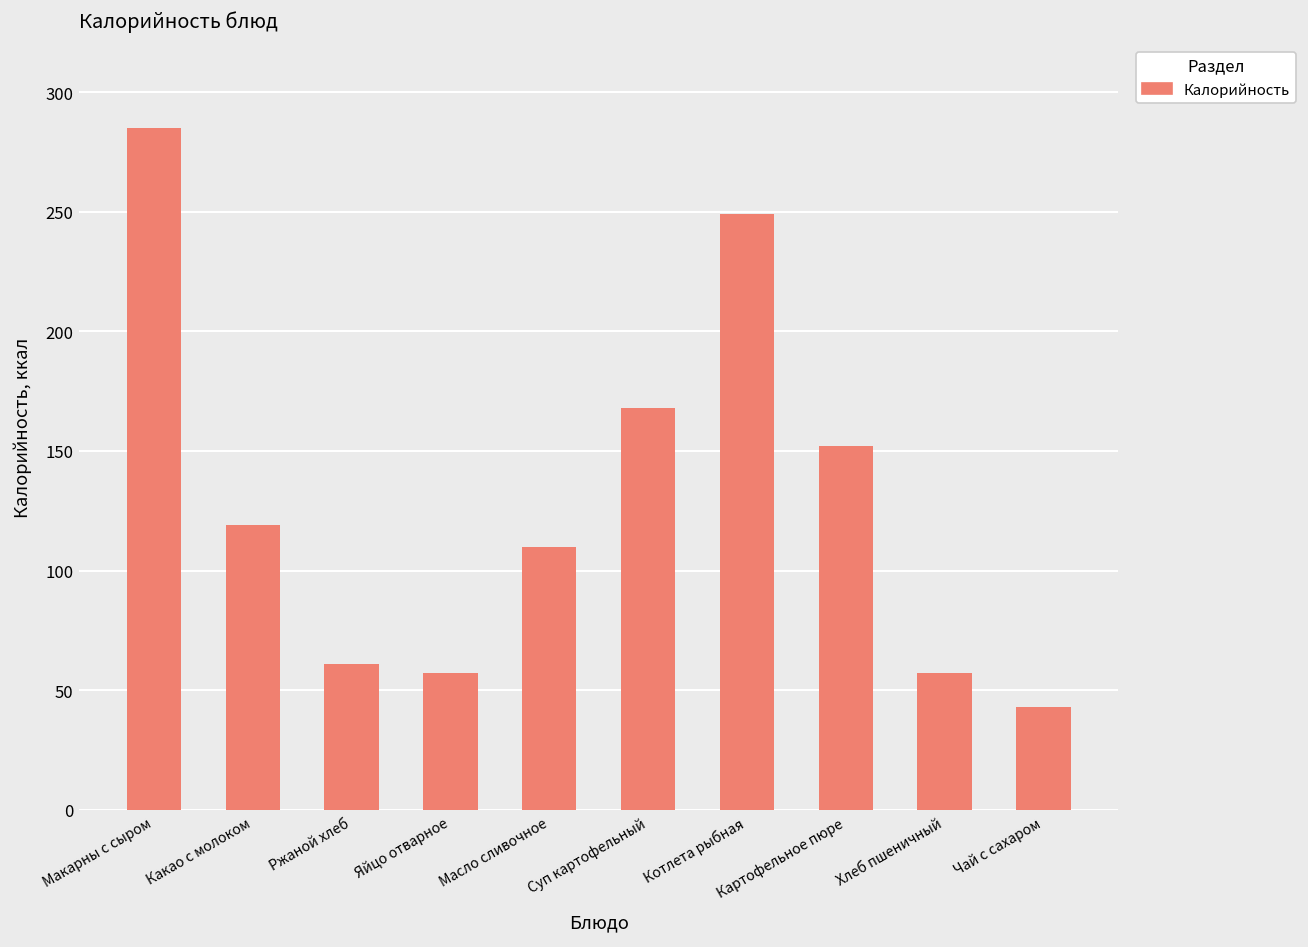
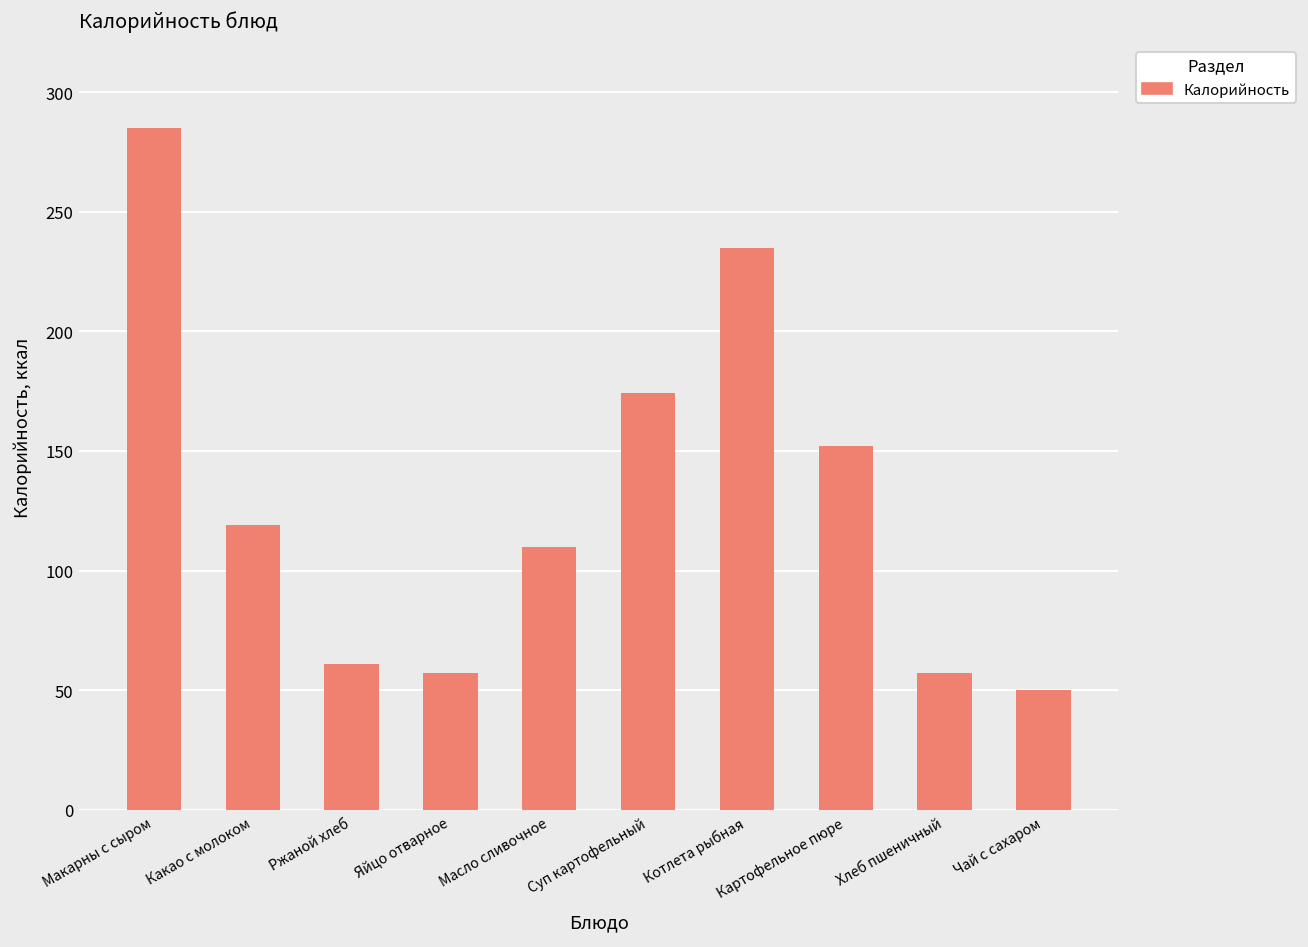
  {
    "Макарны с сыром": 285,
    "Какао с молоком": 119,
    "Ржаной хлеб": 61,
    "Яйцо отварное": 57,
    "Масло сливочное": 110,
-   "Суп картофельный": 168,
-   "Котлета рыбная": 249,
+   "Суп картофельный": 174,
+   "Котлета рыбная": 235,
    "Картофельное пюре": 152,
    "Хлеб пшеничный": 57,
-   "Чай с сахаром": 43
+   "Чай с сахаром": 50
  }
